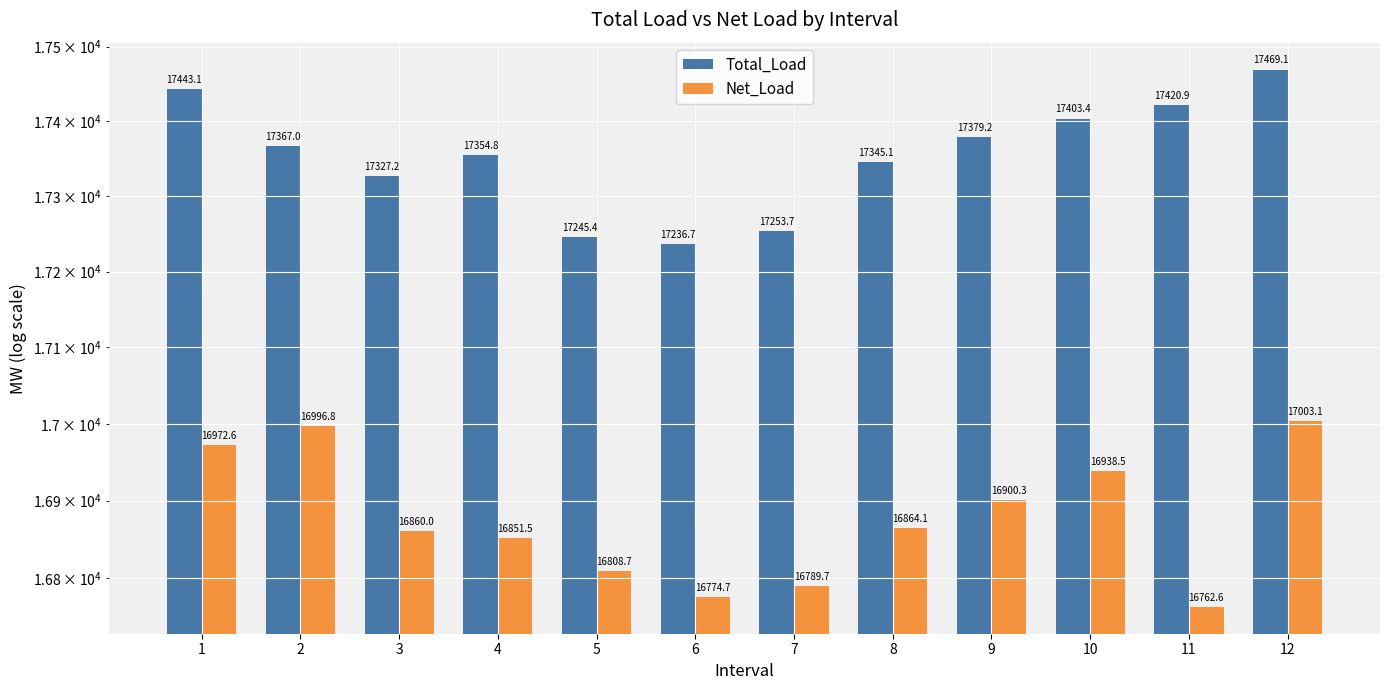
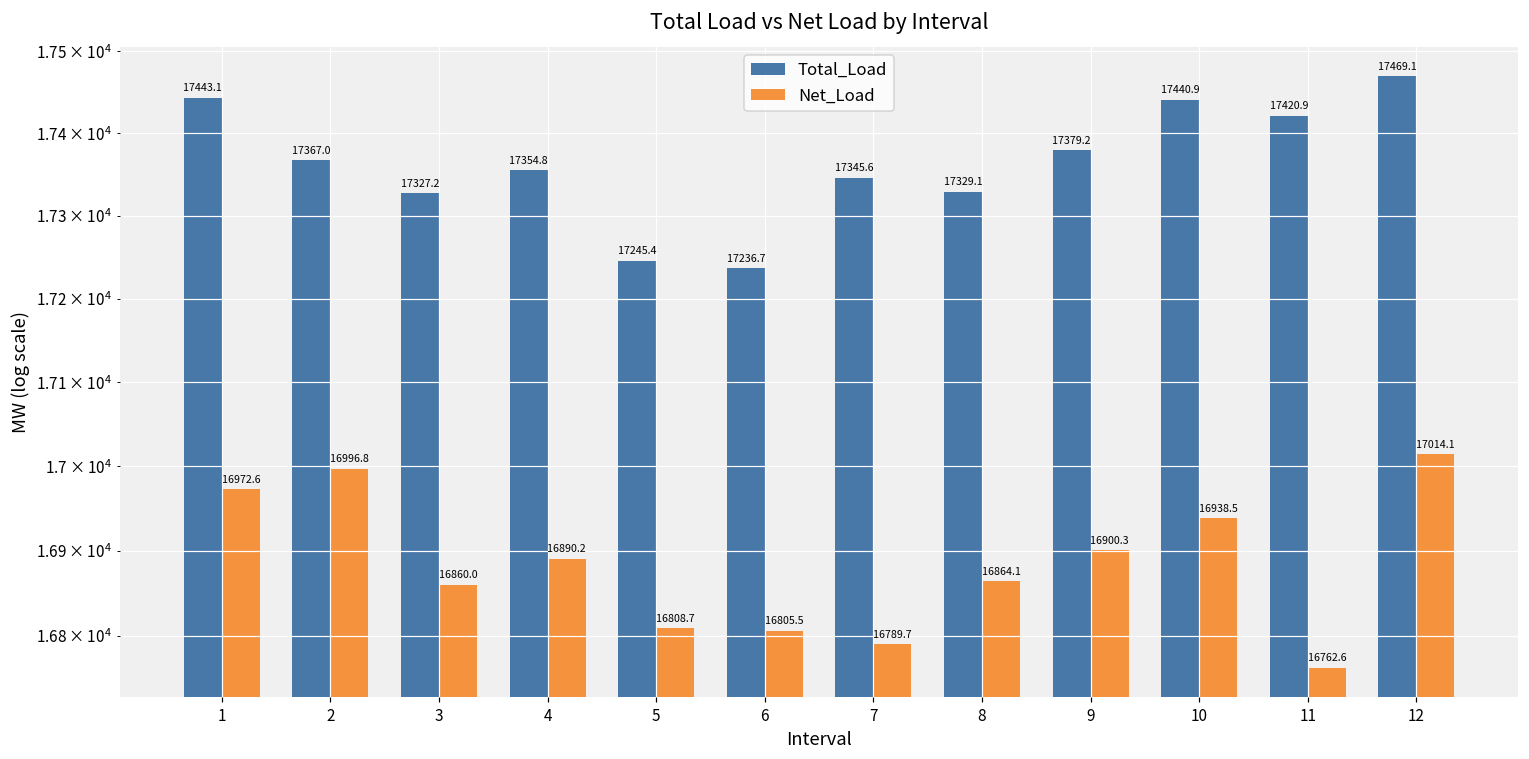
  {
    "Total_Load": {
      "1": 17443.1,
      "2": 17367.0,
      "3": 17327.2,
      "4": 17354.8,
      "5": 17245.4,
      "6": 17236.7,
-     "7": 17253.7,
-     "8": 17345.1,
+     "7": 17345.6,
+     "8": 17329.1,
      "9": 17379.2,
-     "10": 17403.4,
+     "10": 17440.9,
      "11": 17420.9,
      "12": 17469.1
    },
    "Net_Load": {
      "1": 16972.6,
      "2": 16996.8,
      "3": 16860.0,
-     "4": 16851.5,
+     "4": 16890.2,
      "5": 16808.7,
-     "6": 16774.7,
+     "6": 16805.5,
      "7": 16789.7,
      "8": 16864.1,
      "9": 16900.3,
      "10": 16938.5,
      "11": 16762.6,
-     "12": 17003.1
+     "12": 17014.1
    }
  }
